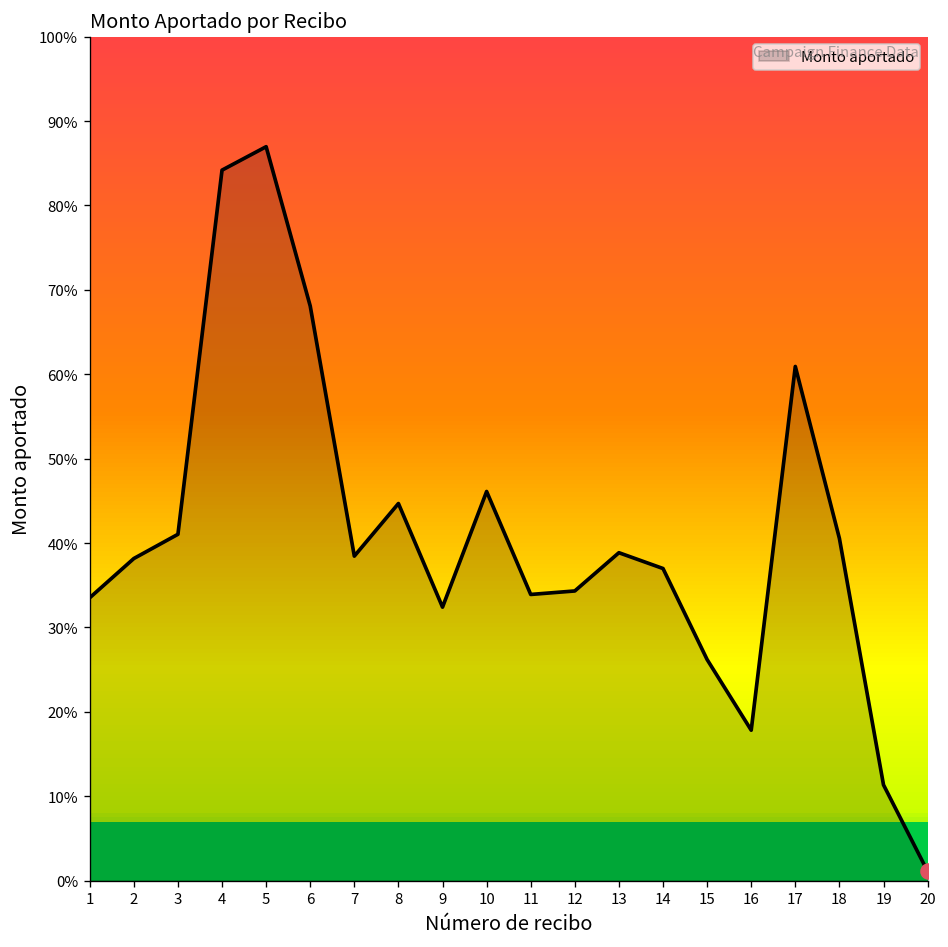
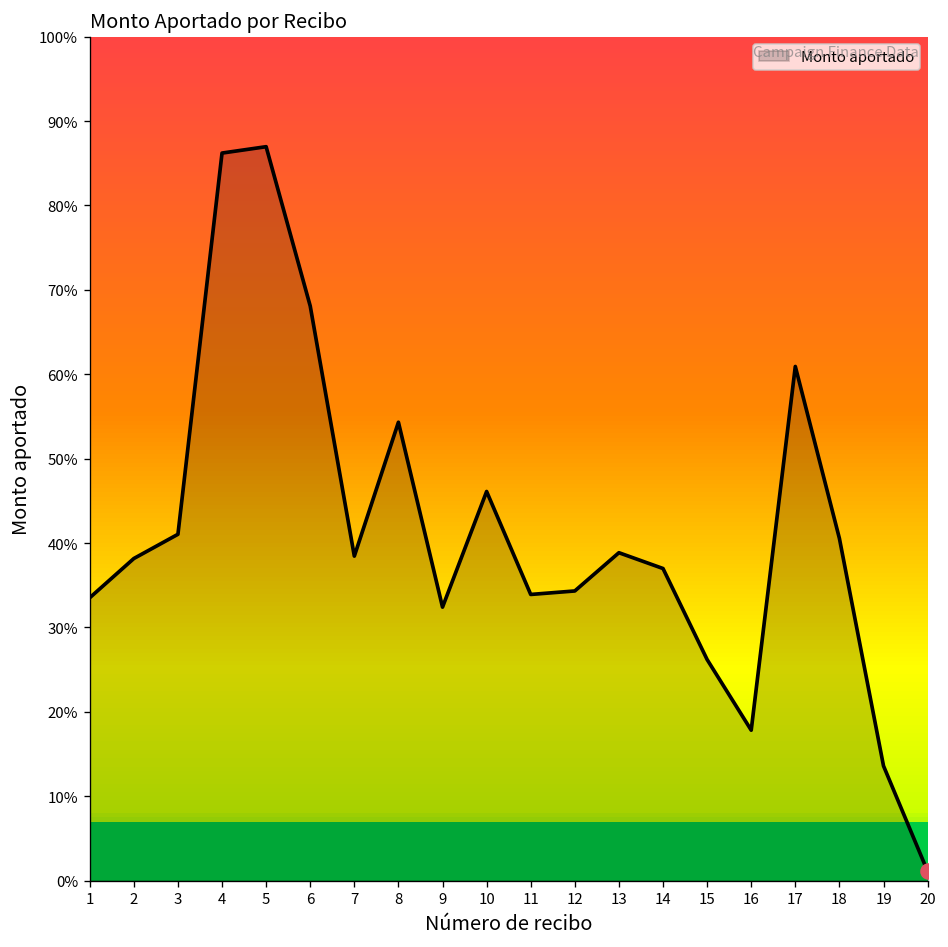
  {
    "Monto aportado": {
      "1": "34%",
      "2": "38%",
      "3": "41%",
-     "4": "84%",
+     "4": "86%",
      "5": "87%",
      "6": "68%",
      "7": "38%",
-     "8": "45%",
+     "8": "54%",
      "9": "32%",
      "10": "46%",
      "11": "34%",
      "12": "34%",
      "13": "39%",
      "14": "37%",
      "15": "26%",
      "16": "18%",
      "17": "61%",
      "18": "41%",
-     "19": "11%"
+     "19": "14%"
    }
  }
